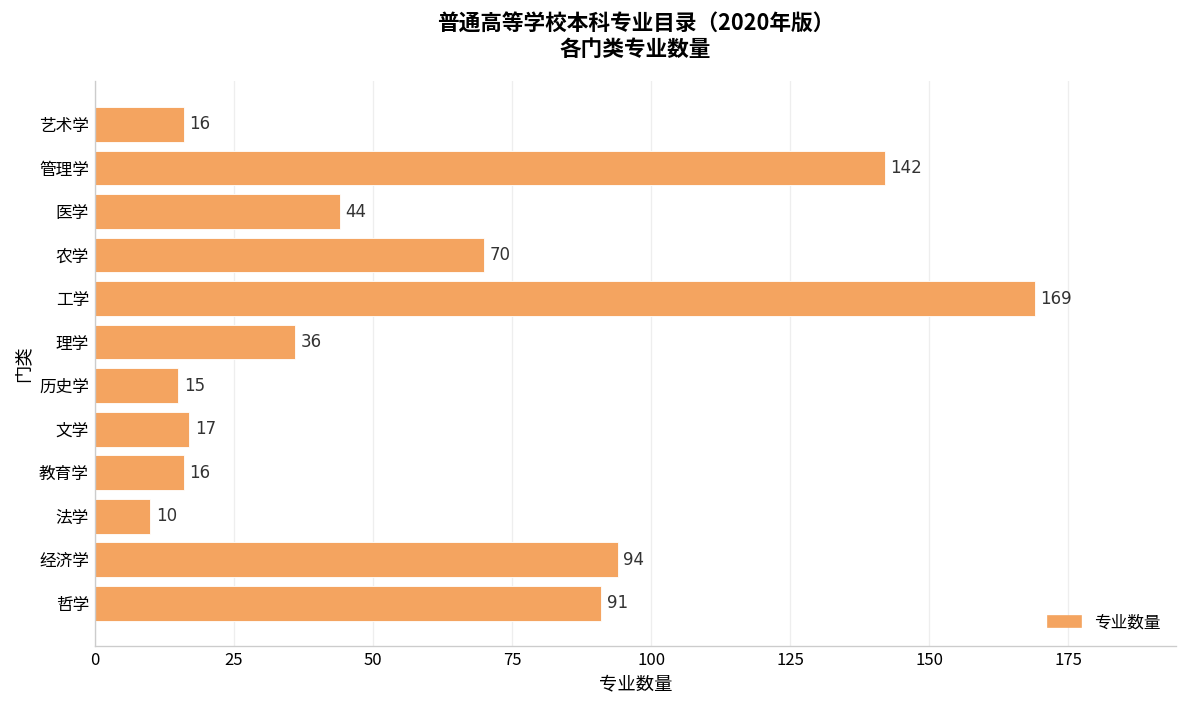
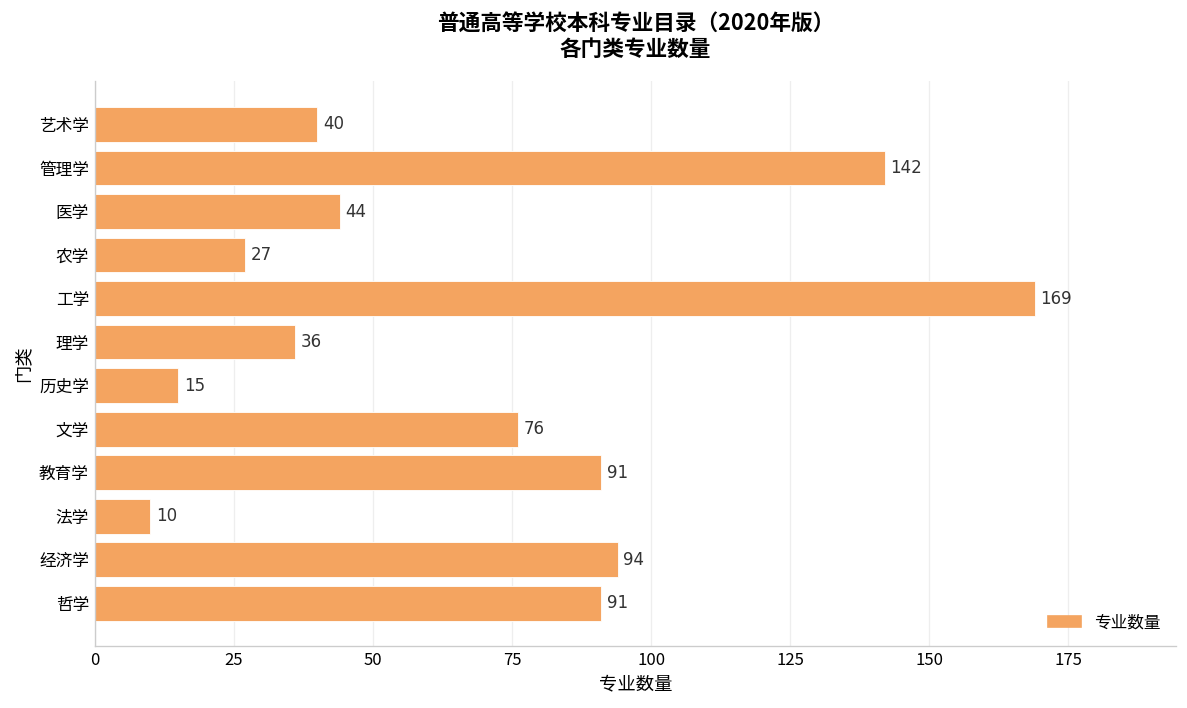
  {
-   "艺术学": 16,
+   "艺术学": 40,
    "管理学": 142,
    "医学": 44,
-   "农学": 70,
+   "农学": 27,
    "工学": 169,
    "理学": 36,
    "历史学": 15,
-   "文学": 17,
-   "教育学": 16,
+   "文学": 76,
+   "教育学": 91,
    "法学": 10,
    "经济学": 94,
    "哲学": 91
  }
